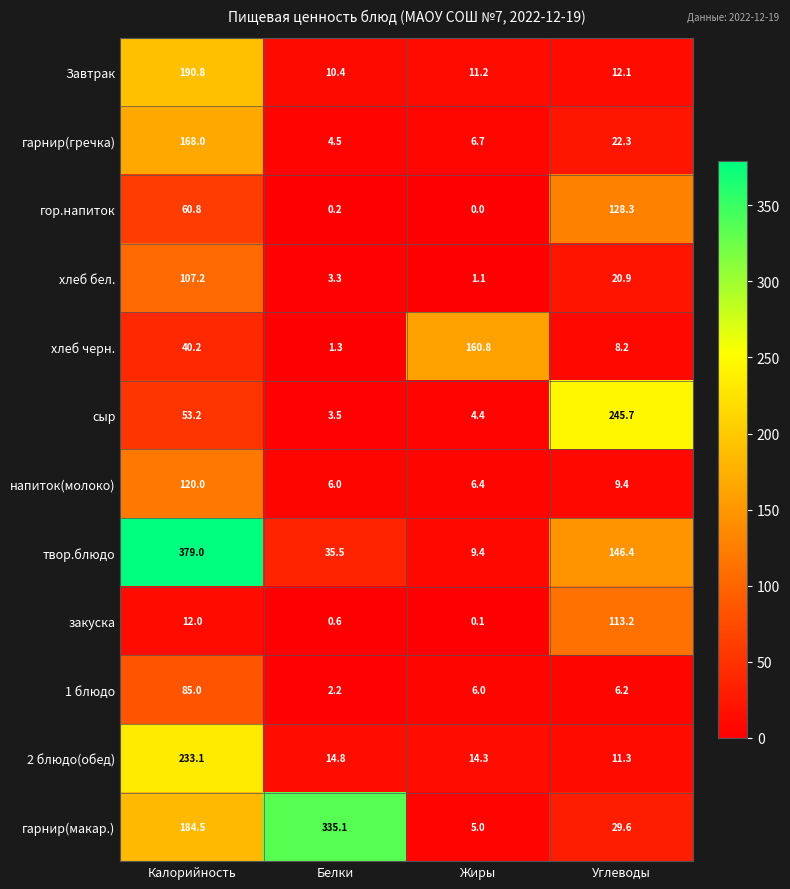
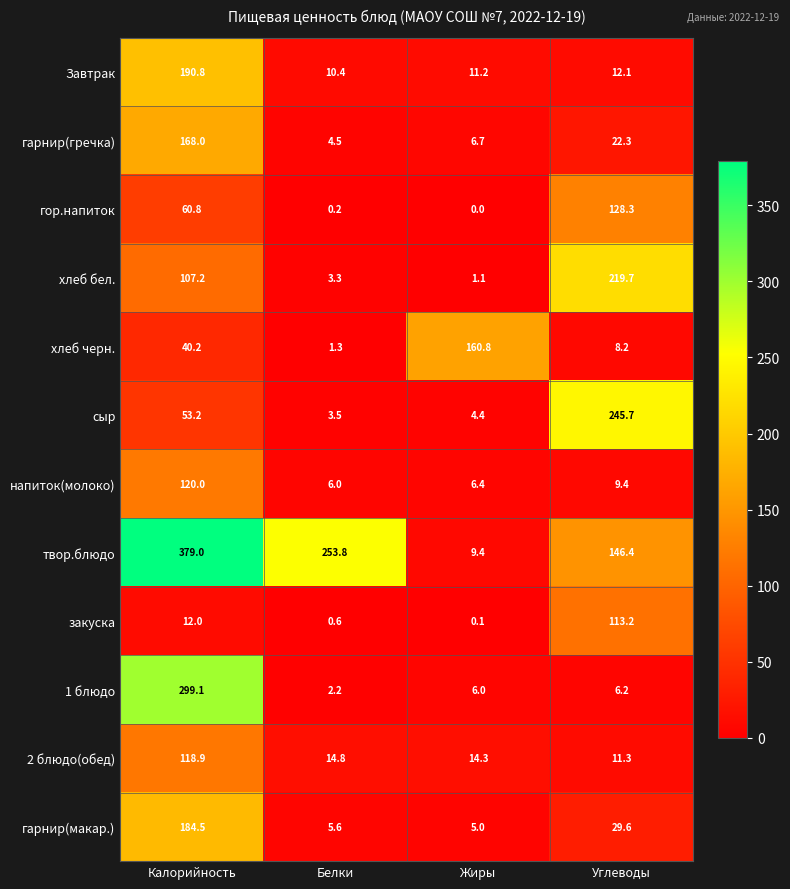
  {
    "Завтрак": {
      "Калорийность": 190.8,
      "Белки": 10.4,
      "Жиры": 11.2,
      "Углеводы": 12.1
    },
    "гарнир(гречка)": {
      "Калорийность": 168.0,
      "Белки": 4.5,
      "Жиры": 6.7,
      "Углеводы": 22.3
    },
    "гор.напиток": {
      "Калорийность": 60.8,
      "Белки": 0.2,
      "Жиры": 0.0,
      "Углеводы": 128.3
    },
    "хлеб бел.": {
      "Калорийность": 107.2,
      "Белки": 3.3,
      "Жиры": 1.1,
-     "Углеводы": 20.9
+     "Углеводы": 219.7
    },
    "хлеб черн.": {
      "Калорийность": 40.2,
      "Белки": 1.3,
      "Жиры": 160.8,
      "Углеводы": 8.2
    },
    "сыр": {
      "Калорийность": 53.2,
      "Белки": 3.5,
      "Жиры": 4.4,
      "Углеводы": 245.7
    },
    "напиток(молоко)": {
      "Калорийность": 120.0,
      "Белки": 6.0,
      "Жиры": 6.4,
      "Углеводы": 9.4
    },
    "твор.блюдо": {
      "Калорийность": 379.0,
-     "Белки": 35.5,
+     "Белки": 253.8,
      "Жиры": 9.4,
      "Углеводы": 146.4
    },
    "закуска": {
      "Калорийность": 12.0,
      "Белки": 0.6,
      "Жиры": 0.1,
      "Углеводы": 113.2
    },
    "1 блюдо": {
-     "Калорийность": 85.0,
+     "Калорийность": 299.1,
      "Белки": 2.2,
      "Жиры": 6.0,
      "Углеводы": 6.2
    },
    "2 блюдо(обед)": {
-     "Калорийность": 233.1,
+     "Калорийность": 118.9,
      "Белки": 14.8,
      "Жиры": 14.3,
      "Углеводы": 11.3
    },
    "гарнир(макар.)": {
      "Калорийность": 184.5,
-     "Белки": 335.1,
+     "Белки": 5.6,
      "Жиры": 5.0,
      "Углеводы": 29.6
    }
  }
